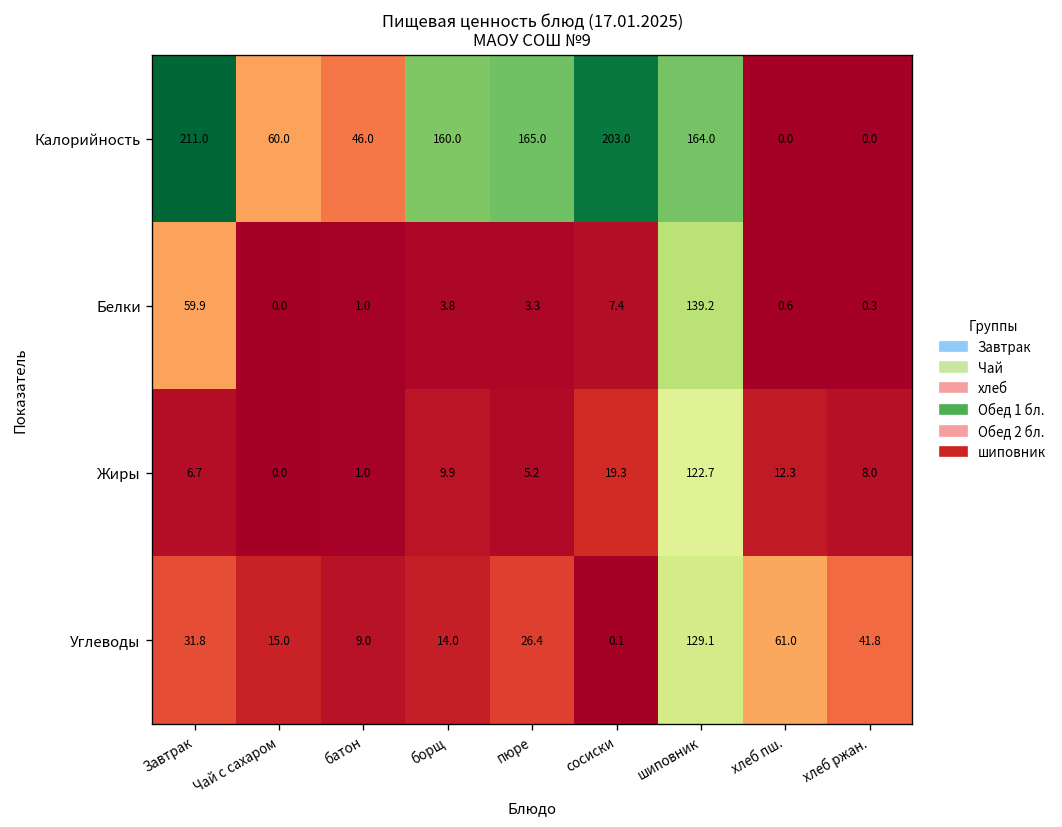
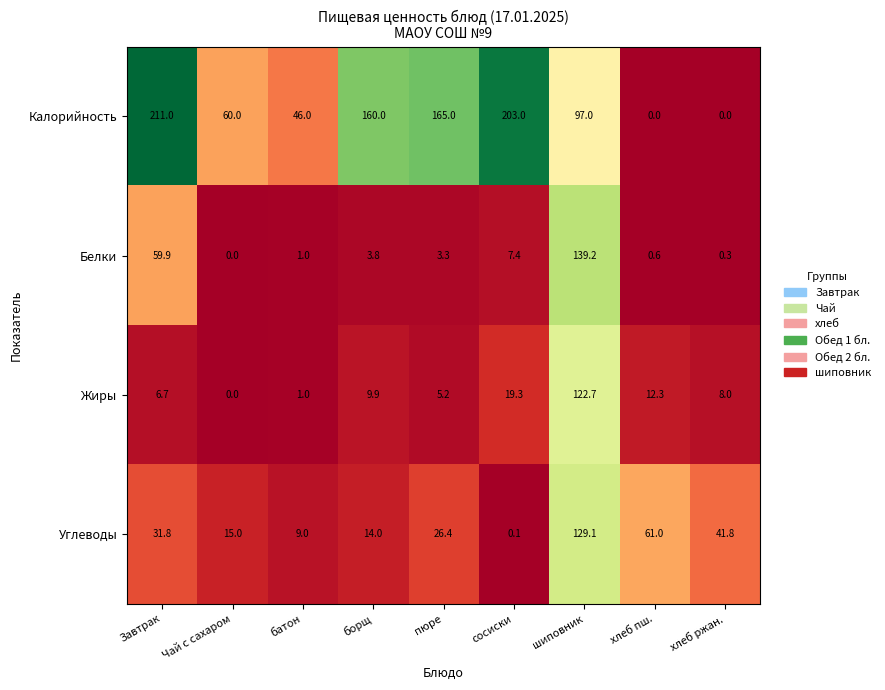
  {
    "Калорийность": {
      "Завтрак": 211.0,
      "Чай с сахаром": 60.0,
      "батон": 46.0,
      "борщ": 160.0,
      "пюре": 165.0,
      "сосиски": 203.0,
-     "шиповник": 164.0,
+     "шиповник": 97.0,
      "хлеб пш.": 0.0,
      "хлеб ржан.": 0.0
    },
    "Белки": {
      "Завтрак": 59.9,
      "Чай с сахаром": 0.0,
      "батон": 1.0,
      "борщ": 3.8,
      "пюре": 3.3,
      "сосиски": 7.4,
      "шиповник": 139.2,
      "хлеб пш.": 0.6,
      "хлеб ржан.": 0.3
    },
    "Жиры": {
      "Завтрак": 6.7,
      "Чай с сахаром": 0.0,
      "батон": 1.0,
      "борщ": 9.9,
      "пюре": 5.2,
      "сосиски": 19.3,
      "шиповник": 122.7,
      "хлеб пш.": 12.3,
      "хлеб ржан.": 8.0
    },
    "Углеводы": {
      "Завтрак": 31.8,
      "Чай с сахаром": 15.0,
      "батон": 9.0,
      "борщ": 14.0,
      "пюре": 26.4,
      "сосиски": 0.1,
      "шиповник": 129.1,
      "хлеб пш.": 61.0,
      "хлеб ржан.": 41.8
    }
  }
